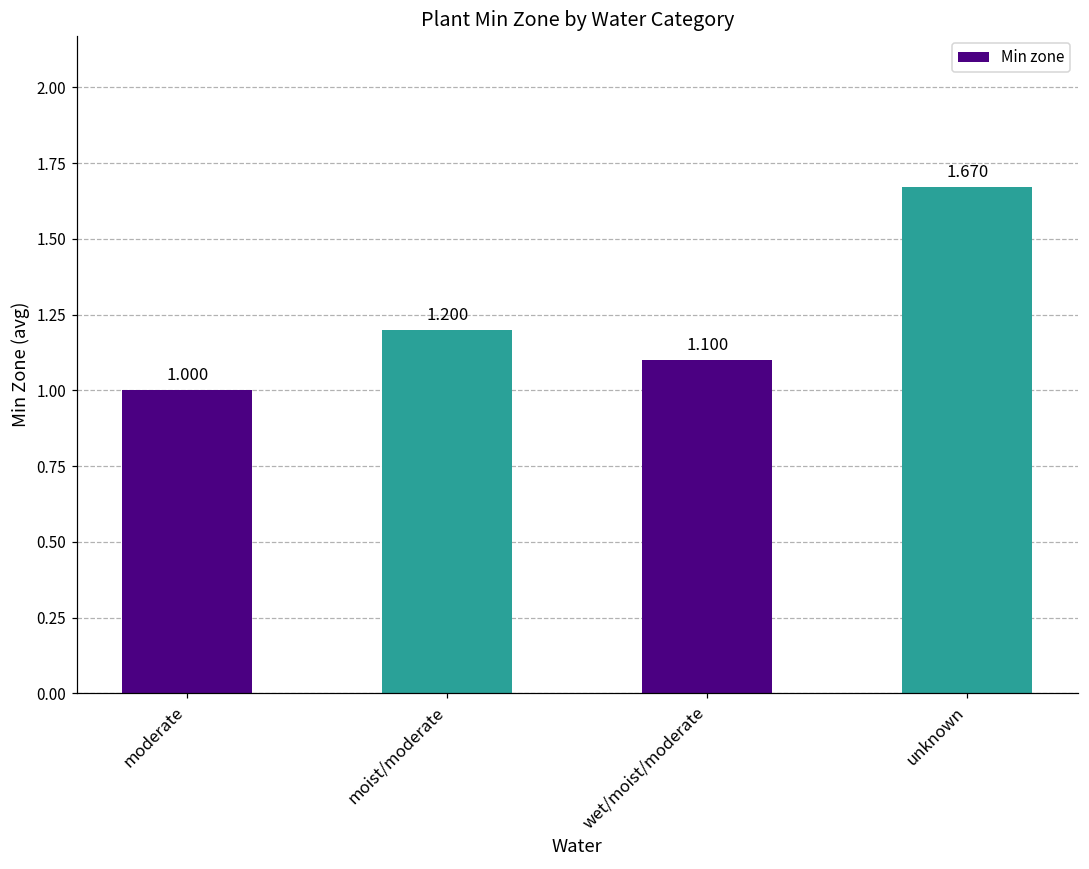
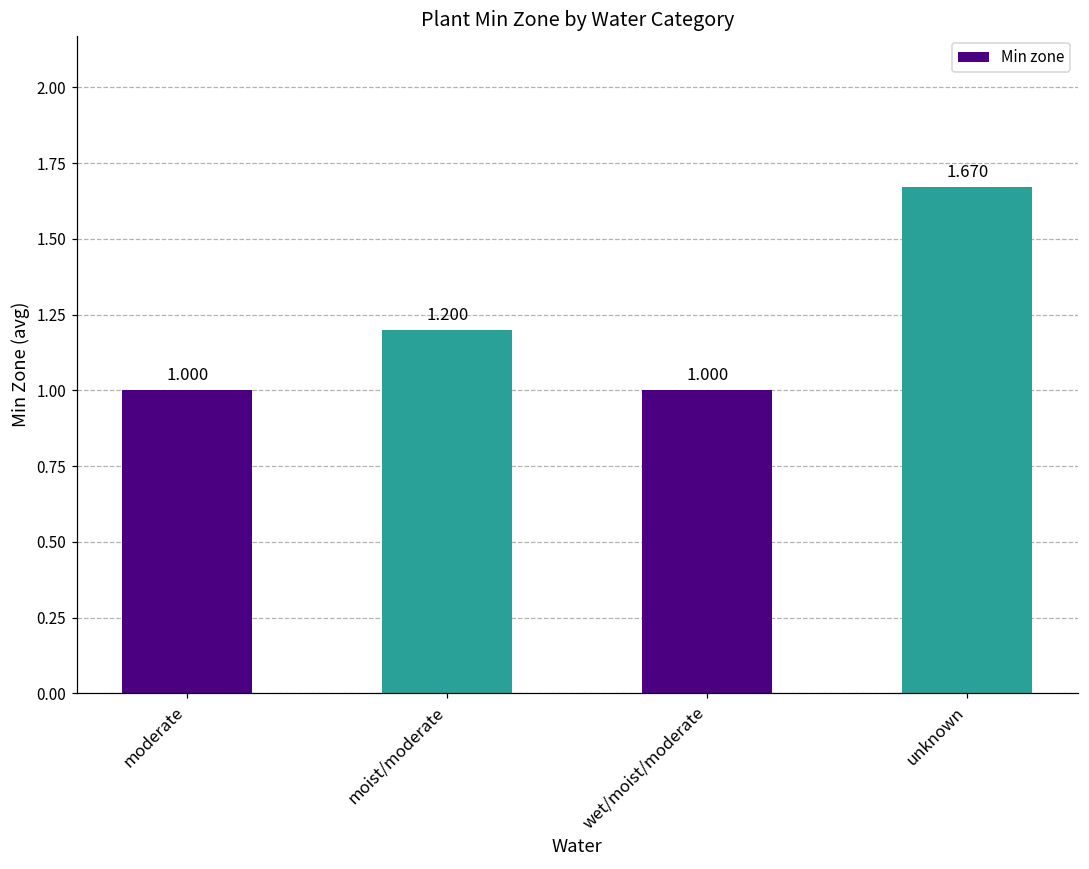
  {
    "moderate": 1.000,
    "moist/moderate": 1.200,
-   "wet/moist/moderate": 1.100,
+   "wet/moist/moderate": 1.000,
    "unknown": 1.670
  }
